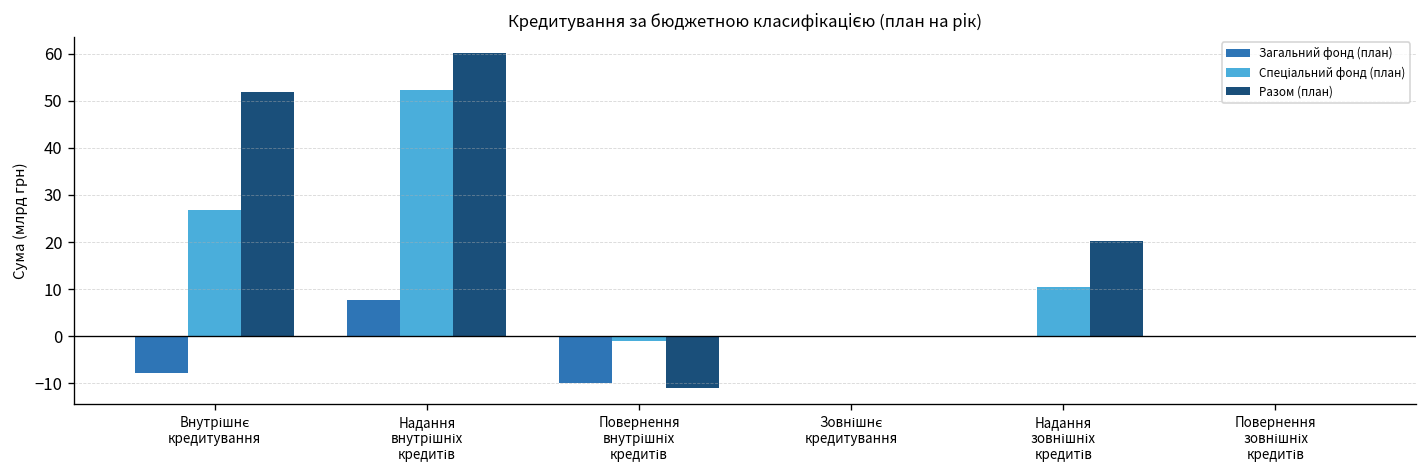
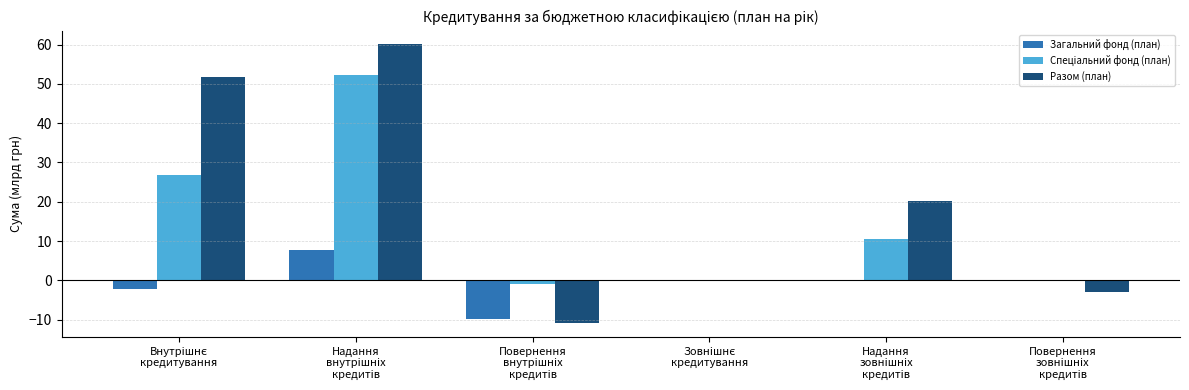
  {
    "Загальний фонд (план)": {
-     "Внутрішнє кредитування": -8,
+     "Внутрішнє кредитування": -2,
      "Надання внутрішніх кредитів": 8,
      "Повернення внутрішніх кредитів": -10,
      "Зовнішнє кредитування": 0,
      "Надання зовнішніх кредитів": 0,
      "Повернення зовнішніх кредитів": 0
    },
    "Спеціальний фонд (план)": {
      "Внутрішнє кредитування": 27,
      "Надання внутрішніх кредитів": 52,
      "Повернення внутрішніх кредитів": -1,
      "Зовнішнє кредитування": 0,
      "Надання зовнішніх кредитів": 11
    },
    "Разом (план)": {
      "Внутрішнє кредитування": 52,
      "Надання внутрішніх кредитів": 60,
      "Повернення внутрішніх кредитів": -11,
      "Надання зовнішніх кредитів": 20,
-     "Повернення зовнішніх кредитів": 0
+     "Повернення зовнішніх кредитів": -3
    }
  }
